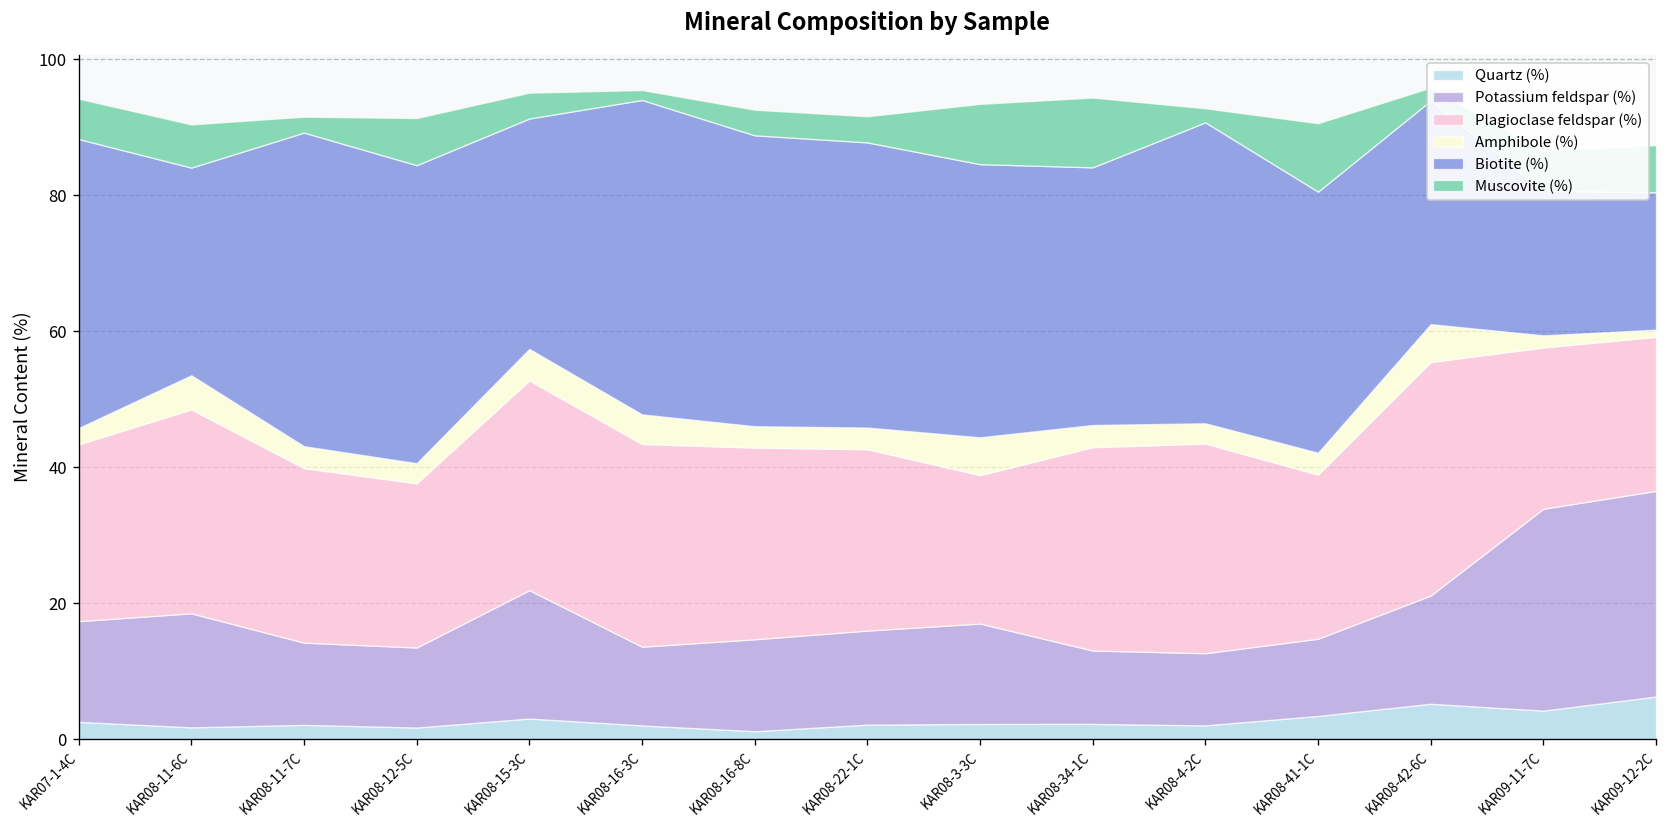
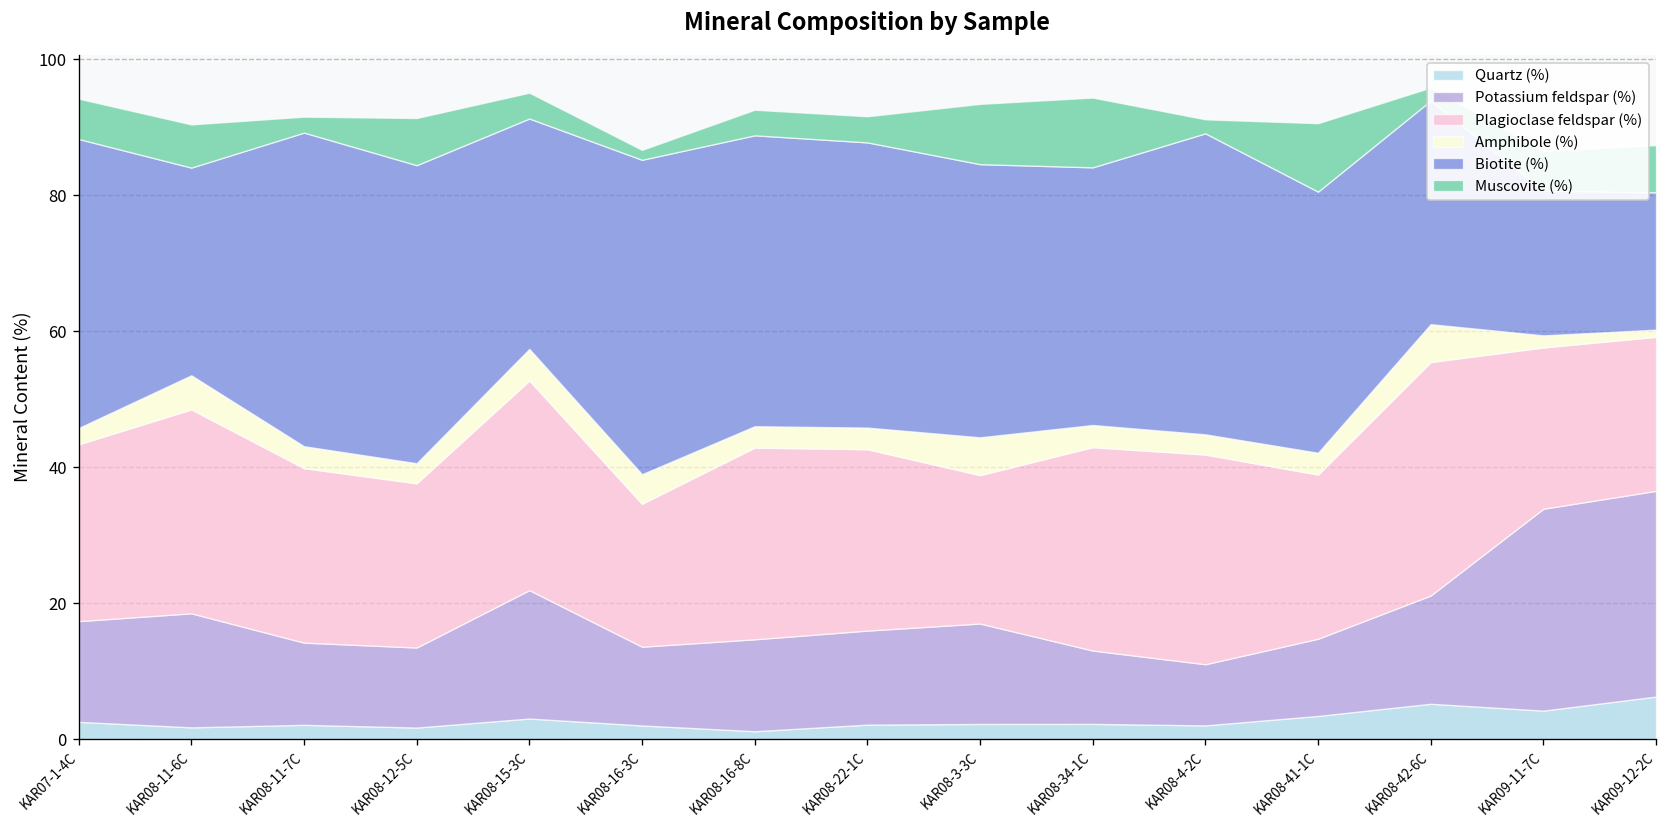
  {
    "Quartz (%)": {
      "KAR07-1-4C": 3,
      "KAR08-11-6C": 2,
      "KAR08-11-7C": 2,
      "KAR08-12-5C": 2,
      "KAR08-15-3C": 3,
      "KAR08-16-3C": 2,
      "KAR08-16-8C": 1,
      "KAR08-22-1C": 2,
      "KAR08-3-3C": 2,
      "KAR08-34-1C": 2,
      "KAR08-4-2C": 2,
      "KAR08-41-1C": 3,
      "KAR08-42-6C": 5,
      "KAR09-11-7C": 4,
      "KAR09-12-2C": 6
    },
    "Potassium feldspar (%)": {
      "KAR07-1-4C": 15,
      "KAR08-11-6C": 17,
      "KAR08-11-7C": 12,
      "KAR08-12-5C": 12,
      "KAR08-15-3C": 19,
      "KAR08-16-3C": 12,
      "KAR08-16-8C": 14,
      "KAR08-22-1C": 14,
      "KAR08-3-3C": 15,
      "KAR08-34-1C": 11,
-     "KAR08-4-2C": 11,
+     "KAR08-4-2C": 9,
      "KAR08-41-1C": 11,
      "KAR08-42-6C": 16,
      "KAR09-11-7C": 30,
      "KAR09-12-2C": 30
    },
    "Plagioclase feldspar (%)": {
      "KAR07-1-4C": 26,
      "KAR08-11-6C": 30,
      "KAR08-11-7C": 26,
      "KAR08-12-5C": 24,
      "KAR08-15-3C": 31,
-     "KAR08-16-3C": 30,
+     "KAR08-16-3C": 21,
      "KAR08-16-8C": 28,
      "KAR08-22-1C": 27,
      "KAR08-3-3C": 22,
      "KAR08-34-1C": 30,
      "KAR08-4-2C": 31,
      "KAR08-41-1C": 24,
      "KAR08-42-6C": 34,
      "KAR09-11-7C": 24,
      "KAR09-12-2C": 23
    },
    "Amphibole (%)": {
      "KAR07-1-4C": 2,
      "KAR08-11-6C": 5,
      "KAR08-11-7C": 3,
      "KAR08-12-5C": 3,
      "KAR08-15-3C": 5,
      "KAR08-16-3C": 4,
      "KAR08-16-8C": 3,
      "KAR08-22-1C": 3,
      "KAR08-3-3C": 6,
      "KAR08-34-1C": 3,
      "KAR08-4-2C": 3,
      "KAR08-41-1C": 3,
      "KAR08-42-6C": 6,
      "KAR09-11-7C": 2,
      "KAR09-12-2C": 1
    },
    "Biotite (%)": {
      "KAR07-1-4C": 43,
      "KAR08-11-6C": 31,
      "KAR08-11-7C": 46,
      "KAR08-12-5C": 44,
      "KAR08-15-3C": 34,
      "KAR08-16-3C": 46,
      "KAR08-16-8C": 43,
      "KAR08-22-1C": 42,
      "KAR08-3-3C": 40,
      "KAR08-34-1C": 38,
      "KAR08-4-2C": 44,
      "KAR08-41-1C": 38,
      "KAR09-12-2C": 20
    },
    "Muscovite (%)": {
      "KAR07-1-4C": 6,
      "KAR08-11-6C": 6,
      "KAR08-11-7C": 2,
      "KAR08-12-5C": 7,
      "KAR08-15-3C": 4,
      "KAR08-16-3C": 1,
      "KAR08-16-8C": 4,
      "KAR08-22-1C": 4,
      "KAR08-3-3C": 9,
      "KAR08-34-1C": 10,
      "KAR08-4-2C": 2,
      "KAR08-41-1C": 10,
      "KAR09-12-2C": 7
    }
  }
